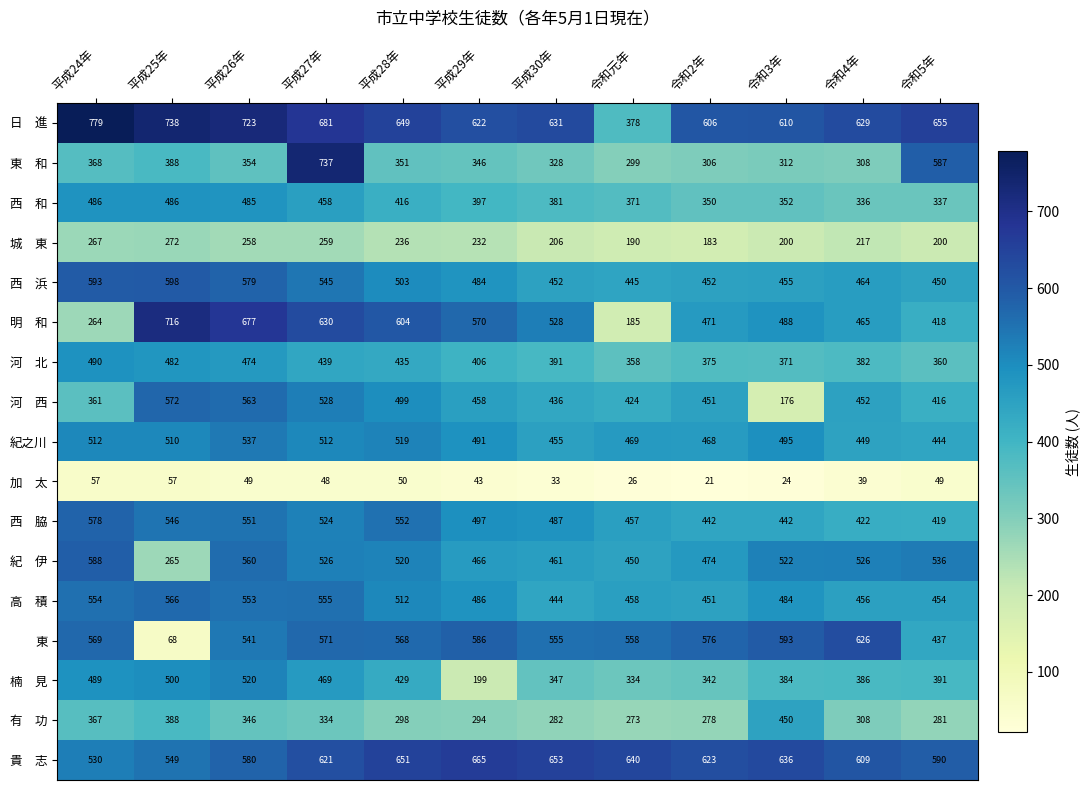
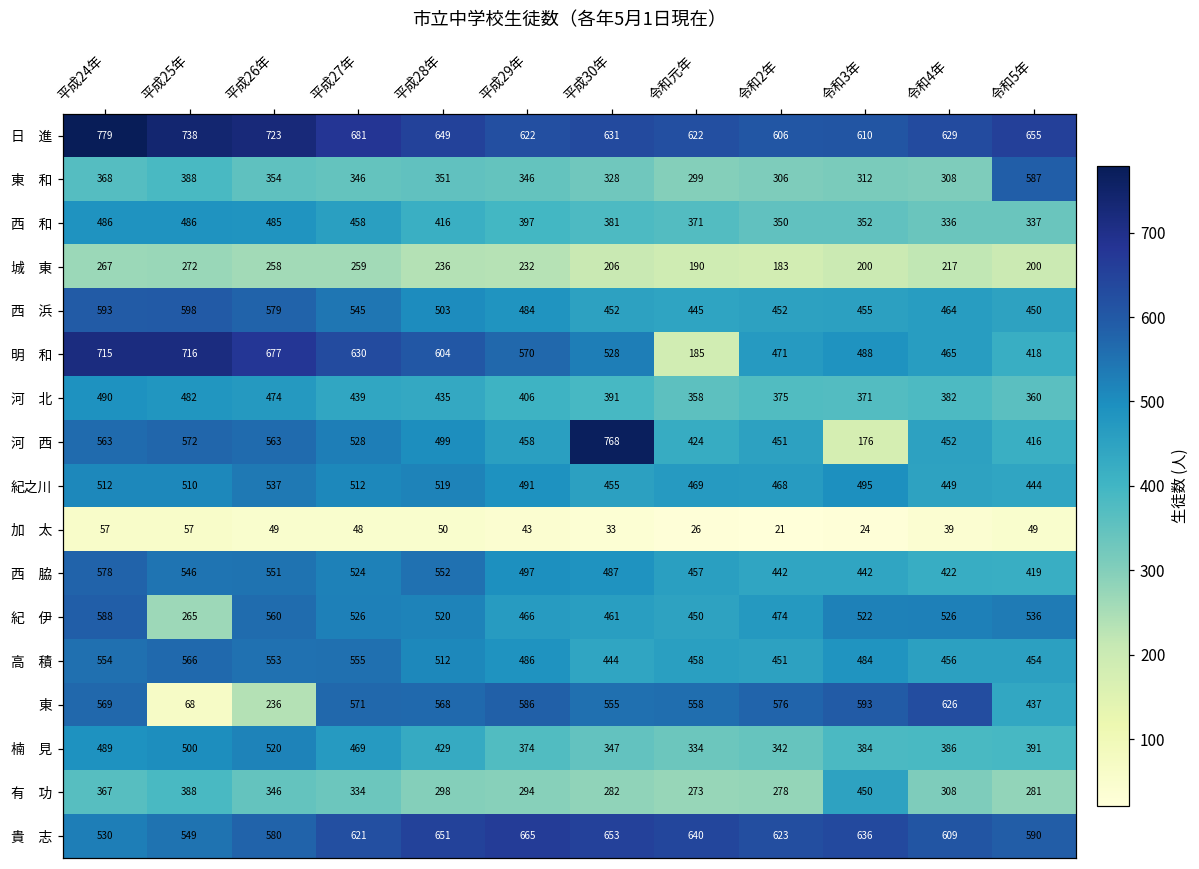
  {
    "日 進": {
      "平成24年": 779,
      "平成25年": 738,
      "平成26年": 723,
      "平成27年": 681,
      "平成28年": 649,
      "平成29年": 622,
      "平成30年": 631,
-     "令和元年": 378,
+     "令和元年": 622,
      "令和2年": 606,
      "令和3年": 610,
      "令和4年": 629,
      "令和5年": 655
    },
    "東 和": {
      "平成24年": 368,
      "平成25年": 388,
      "平成26年": 354,
-     "平成27年": 737,
+     "平成27年": 346,
      "平成28年": 351,
      "平成29年": 346,
      "平成30年": 328,
      "令和元年": 299,
      "令和2年": 306,
      "令和3年": 312,
      "令和4年": 308,
      "令和5年": 587
    },
    "明 和": {
-     "平成24年": 264,
+     "平成24年": 715,
      "平成25年": 716,
      "平成26年": 677,
      "平成27年": 630,
      "平成28年": 604,
      "平成29年": 570,
      "平成30年": 528,
      "令和元年": 185,
      "令和2年": 471,
      "令和3年": 488,
      "令和4年": 465,
      "令和5年": 418
    },
    "河 西": {
-     "平成24年": 361,
+     "平成24年": 563,
      "平成25年": 572,
      "平成26年": 563,
      "平成27年": 528,
      "平成28年": 499,
      "平成29年": 458,
-     "平成30年": 436,
+     "平成30年": 768,
      "令和元年": 424,
      "令和2年": 451,
      "令和3年": 176,
      "令和4年": 452,
      "令和5年": 416
    },
    "東": {
      "平成24年": 569,
      "平成25年": 68,
-     "平成26年": 541,
+     "平成26年": 236,
      "平成27年": 571,
      "平成28年": 568,
      "平成29年": 586,
      "平成30年": 555,
      "令和元年": 558,
      "令和2年": 576,
      "令和3年": 593,
      "令和4年": 626,
      "令和5年": 437
    },
    "楠 見": {
      "平成24年": 489,
      "平成25年": 500,
      "平成26年": 520,
      "平成27年": 469,
      "平成28年": 429,
-     "平成29年": 199,
+     "平成29年": 374,
      "平成30年": 347,
      "令和元年": 334,
      "令和2年": 342,
      "令和3年": 384,
      "令和4年": 386,
      "令和5年": 391
    }
  }
